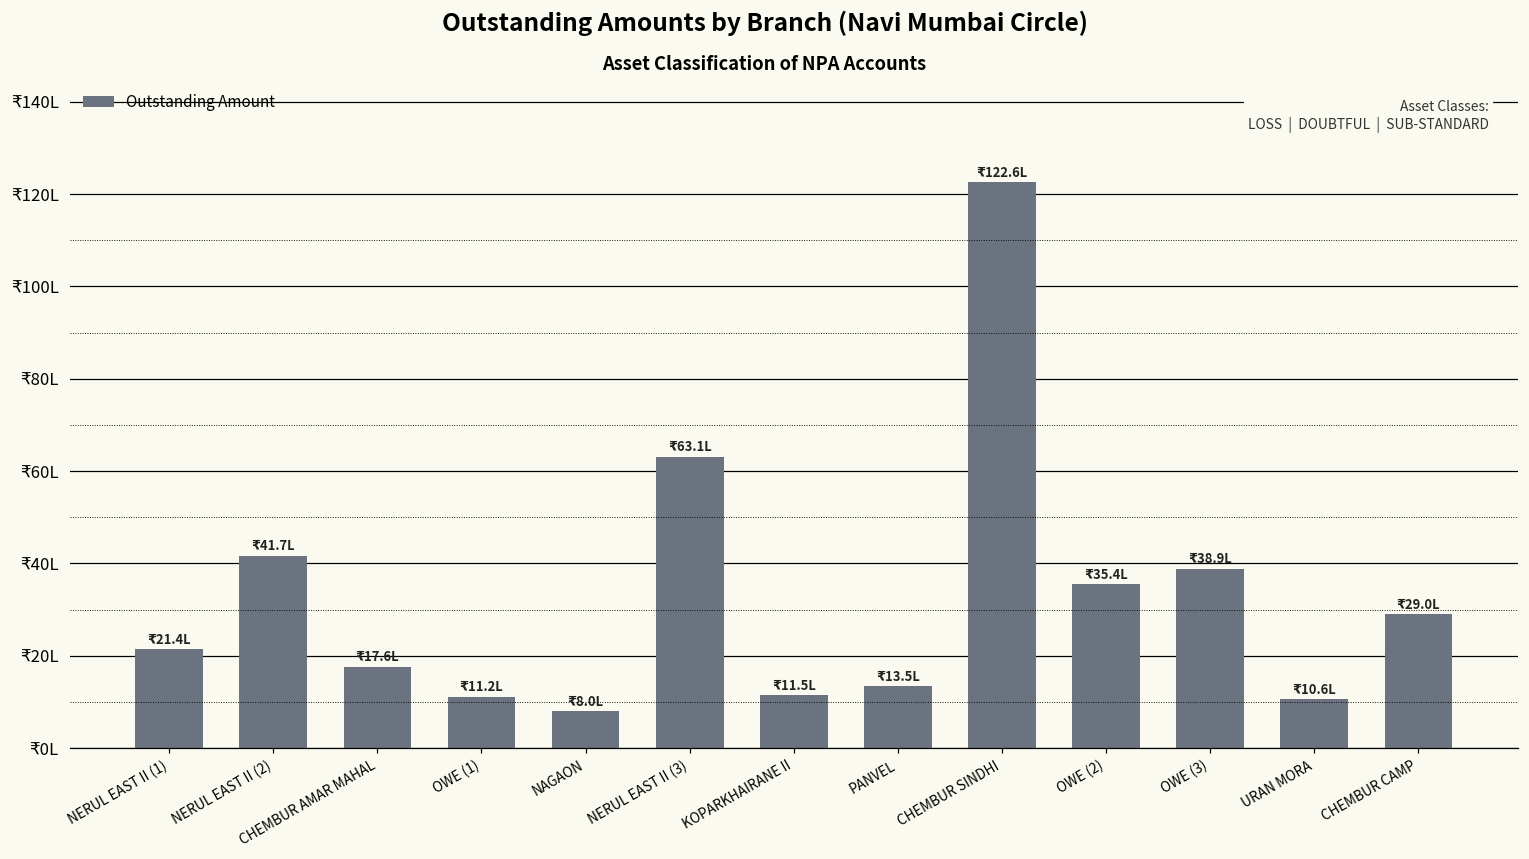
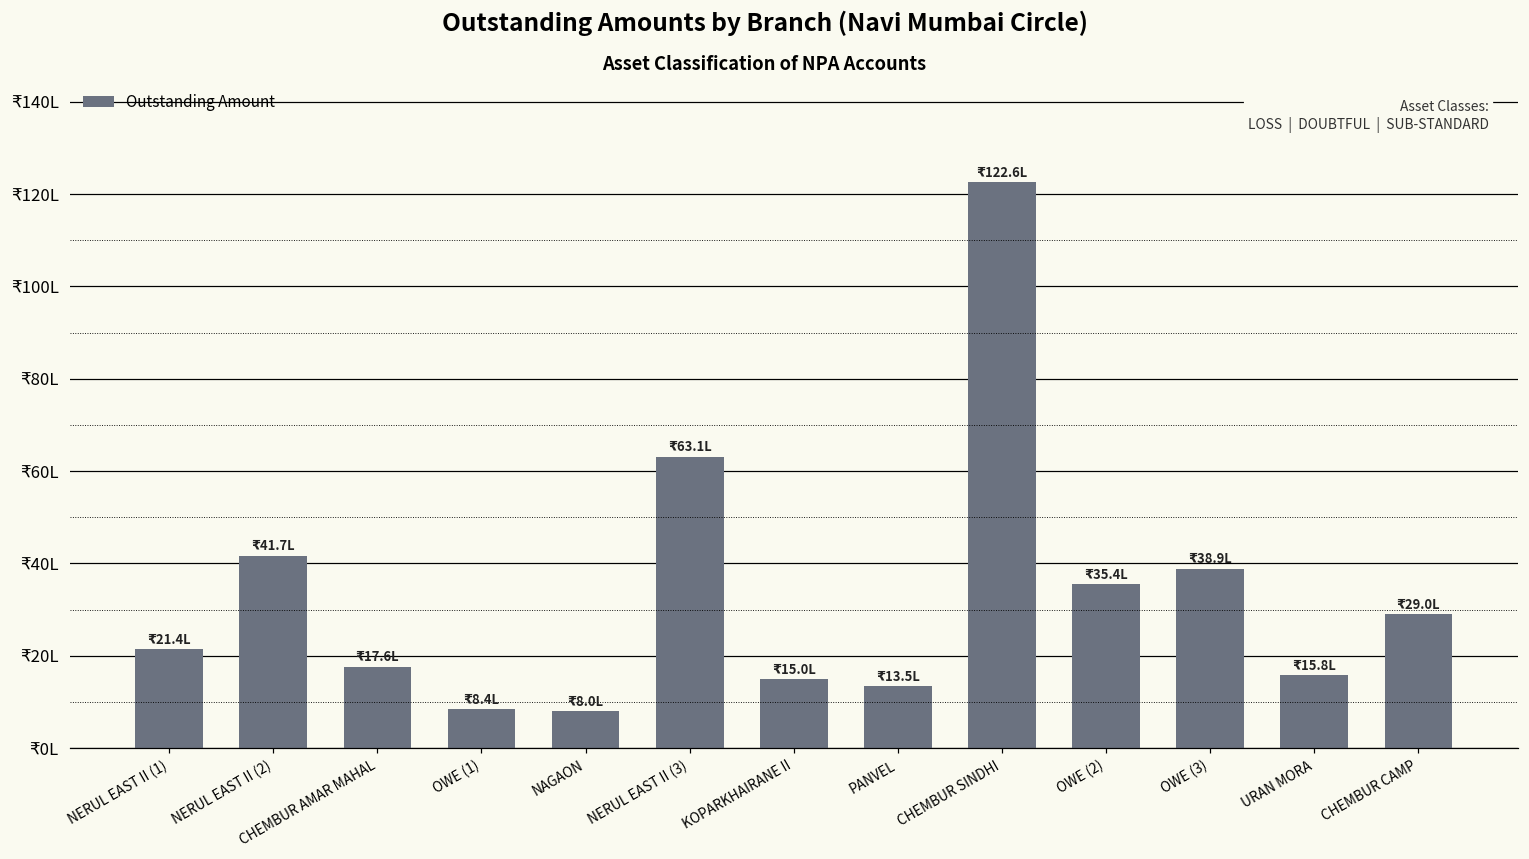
  {
    "NERUL EAST II (1)": "21.4L",
    "NERUL EAST II (2)": "41.7L",
    "CHEMBUR AMAR MAHAL": "17.6L",
-   "OWE (1)": "11.2L",
+   "OWE (1)": "8.4L",
    "NAGAON": "8.0L",
    "NERUL EAST II (3)": "63.1L",
-   "KOPARKHAIRANE II": "11.5L",
+   "KOPARKHAIRANE II": "15.0L",
    "PANVEL": "13.5L",
    "CHEMBUR SINDHI": "122.6L",
    "OWE (2)": "35.4L",
    "OWE (3)": "38.9L",
-   "URAN MORA": "10.6L",
+   "URAN MORA": "15.8L",
    "CHEMBUR CAMP": "29.0L"
  }
